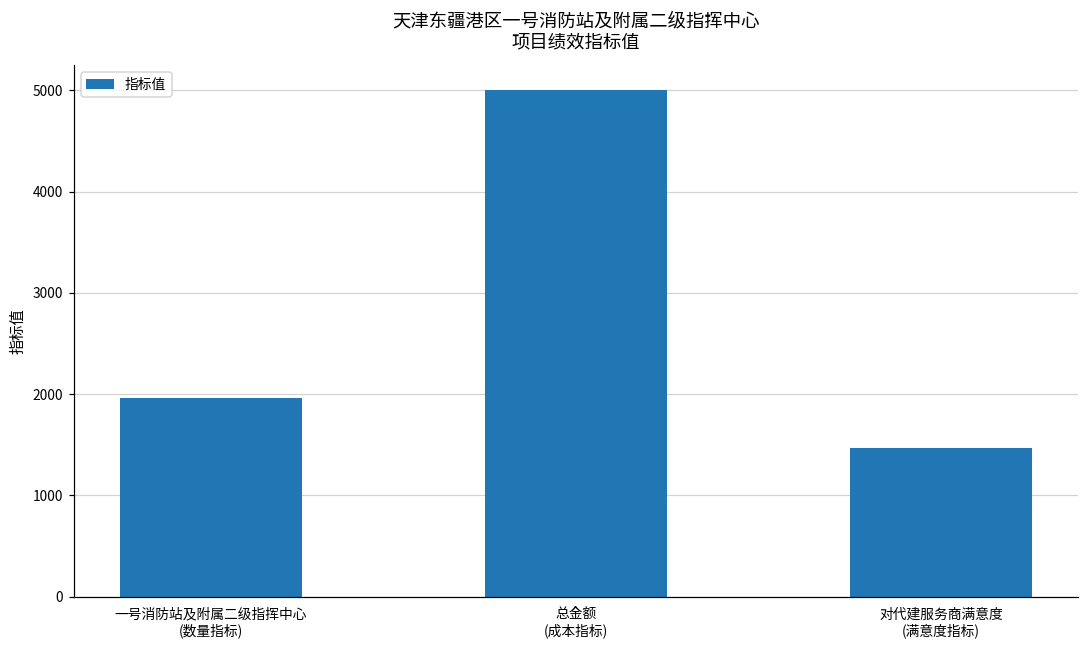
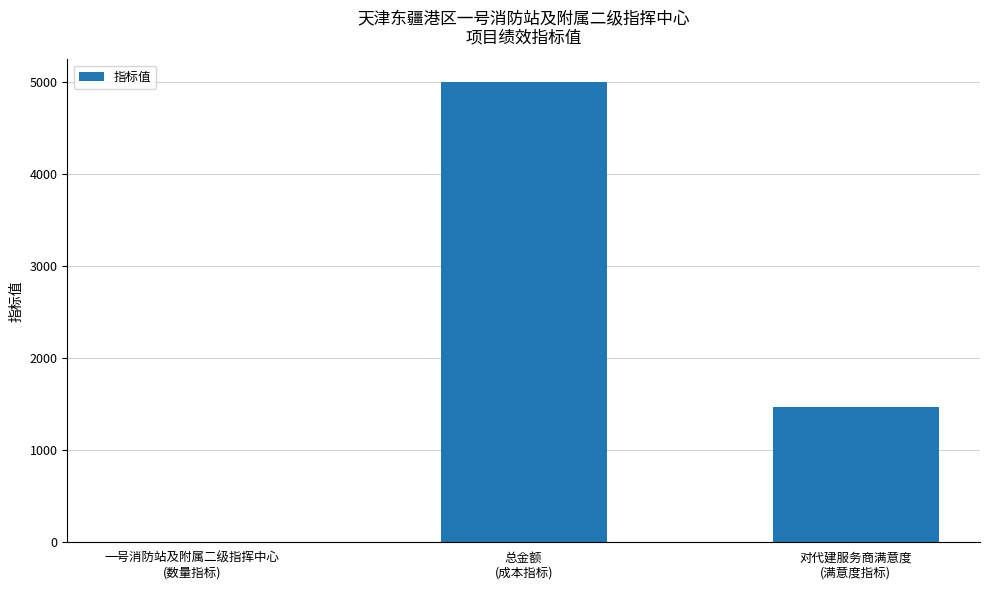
  {
-   "一号消防站及附属二级指挥中心 (数量指标)": 2000,
+   "一号消防站及附属二级指挥中心 (数量指标)": 0,
    "总金额 (成本指标)": 5000,
    "对代建服务商满意度 (满意度指标)": 1500
  }
